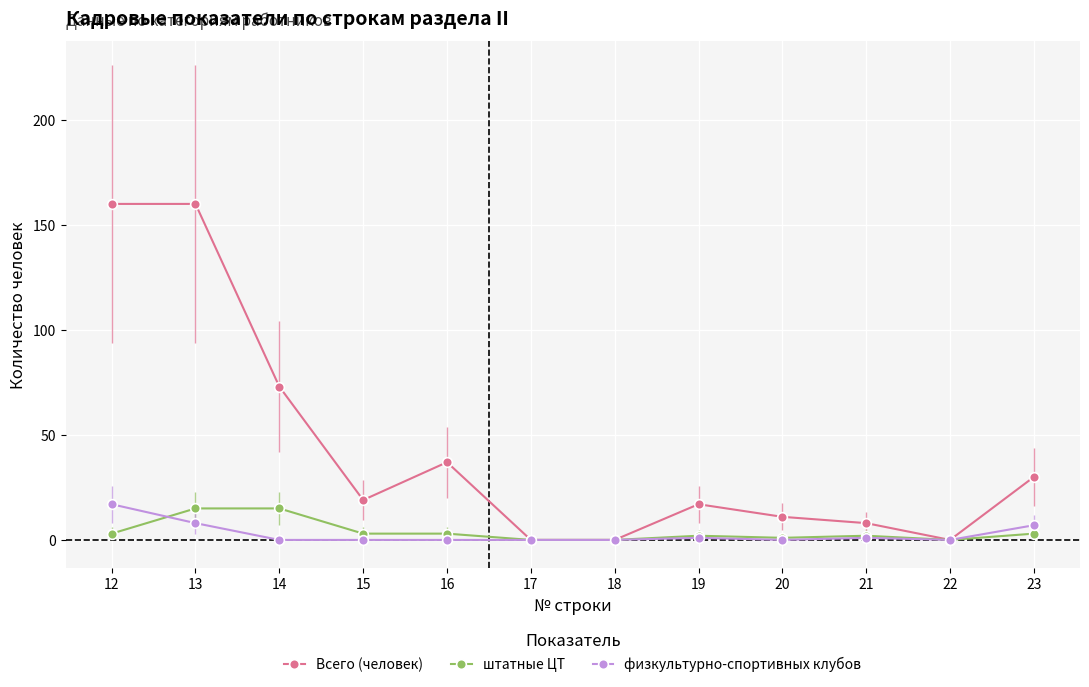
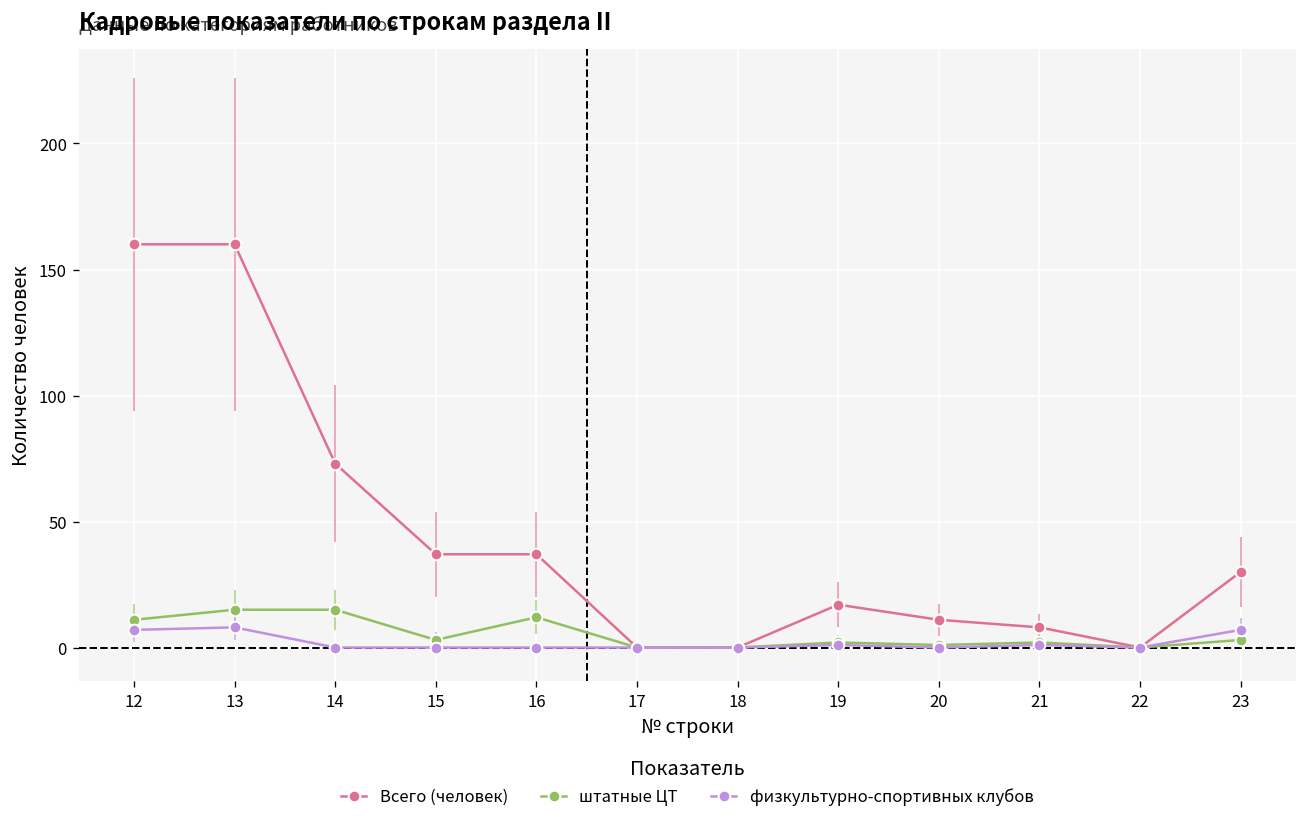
  {
    "Всего (человек)": {
      "12": 160,
      "13": 160,
      "14": 73,
-     "15": 19,
+     "15": 37,
      "16": 37,
      "19": 17,
      "20": 11,
      "21": 8,
      "23": 30
    },
    "штатные ЦТ": {
-     "12": 3,
+     "12": 11,
      "13": 15,
      "14": 15,
      "15": 3,
-     "16": 3,
+     "16": 12,
      "23": 3
    },
    "физкультурно-спортивных клубов": {
-     "12": 17,
+     "12": 7,
      "13": 8,
      "14": 0,
      "15": 0,
      "16": 0,
      "23": 7
    }
  }
